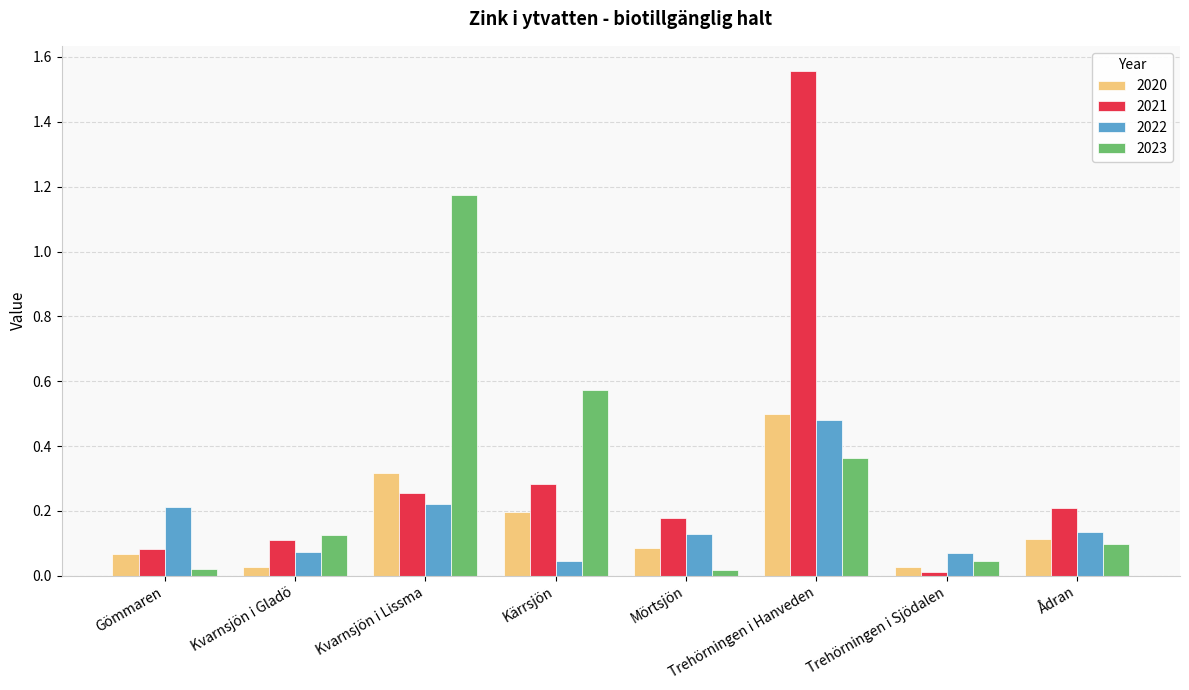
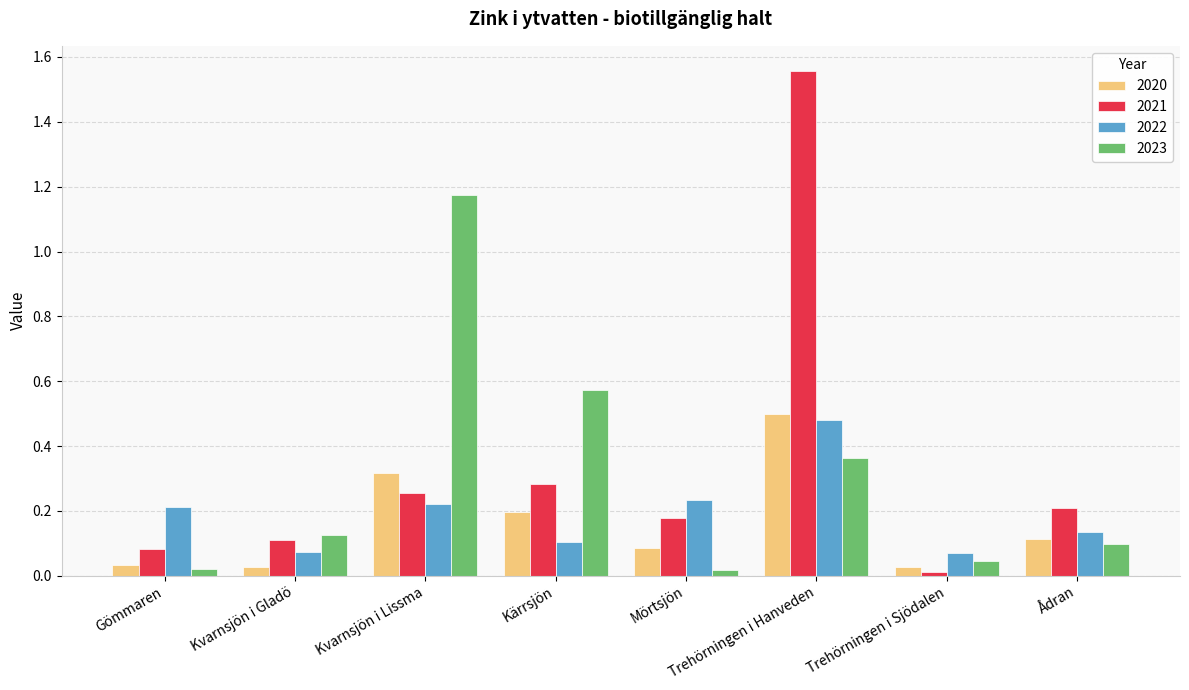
  {
    "2020": {
-     "Gömmaren": 0.07,
+     "Gömmaren": 0.03,
      "Kvarnsjön i Gladö": 0.03,
      "Kvarnsjön i Lissma": 0.32,
      "Kärrsjön": 0.20,
      "Mörtsjön": 0.09,
      "Trehörningen i Hanveden": 0.50,
      "Trehörningen i Sjödalen": 0.03,
      "Ådran": 0.11
    },
    "2021": {
      "Gömmaren": 0.08,
      "Kvarnsjön i Gladö": 0.11,
      "Kvarnsjön i Lissma": 0.25,
      "Kärrsjön": 0.28,
      "Mörtsjön": 0.18,
      "Trehörningen i Hanveden": 1.56,
      "Trehörningen i Sjödalen": 0.01,
      "Ådran": 0.21
    },
    "2022": {
      "Gömmaren": 0.21,
      "Kvarnsjön i Gladö": 0.07,
      "Kvarnsjön i Lissma": 0.22,
-     "Kärrsjön": 0.04,
-     "Mörtsjön": 0.13,
+     "Kärrsjön": 0.10,
+     "Mörtsjön": 0.23,
      "Trehörningen i Hanveden": 0.48,
      "Trehörningen i Sjödalen": 0.07,
      "Ådran": 0.14
    },
    "2023": {
      "Gömmaren": 0.02,
      "Kvarnsjön i Gladö": 0.13,
      "Kvarnsjön i Lissma": 1.17,
      "Kärrsjön": 0.57,
      "Mörtsjön": 0.02,
      "Trehörningen i Hanveden": 0.36,
      "Trehörningen i Sjödalen": 0.05,
      "Ådran": 0.10
    }
  }
